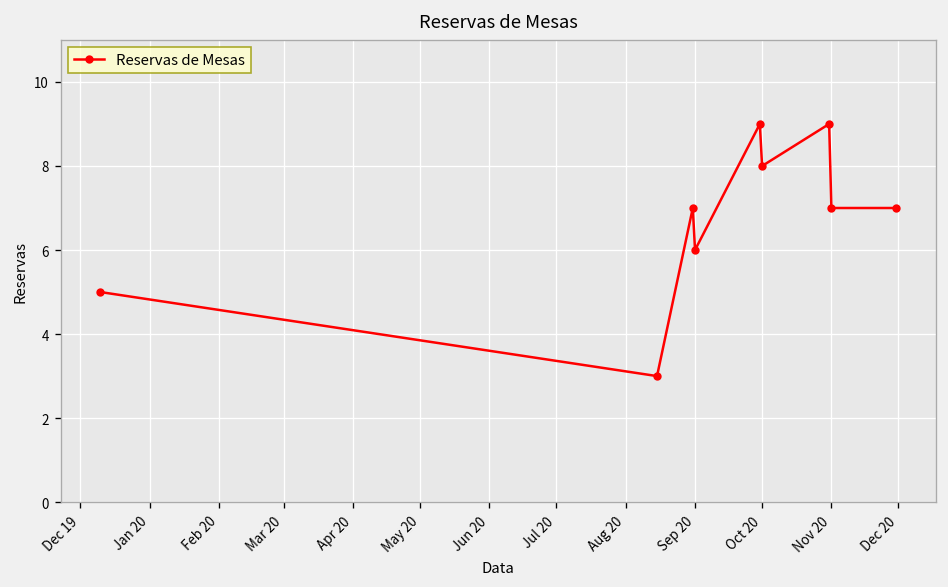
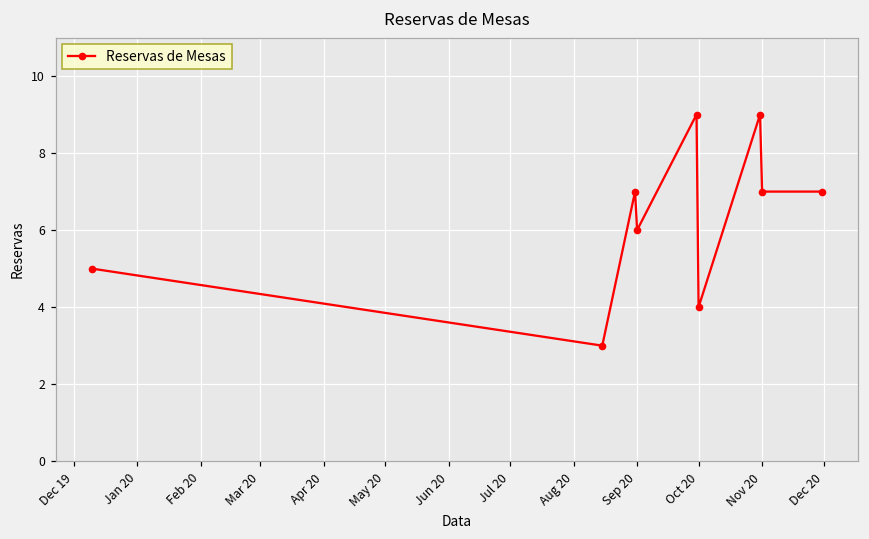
  {
    "Sep 20": 6,
-   "Oct 20": 8,
+   "Oct 20": 4,
    "Nov 20": 7
  }
